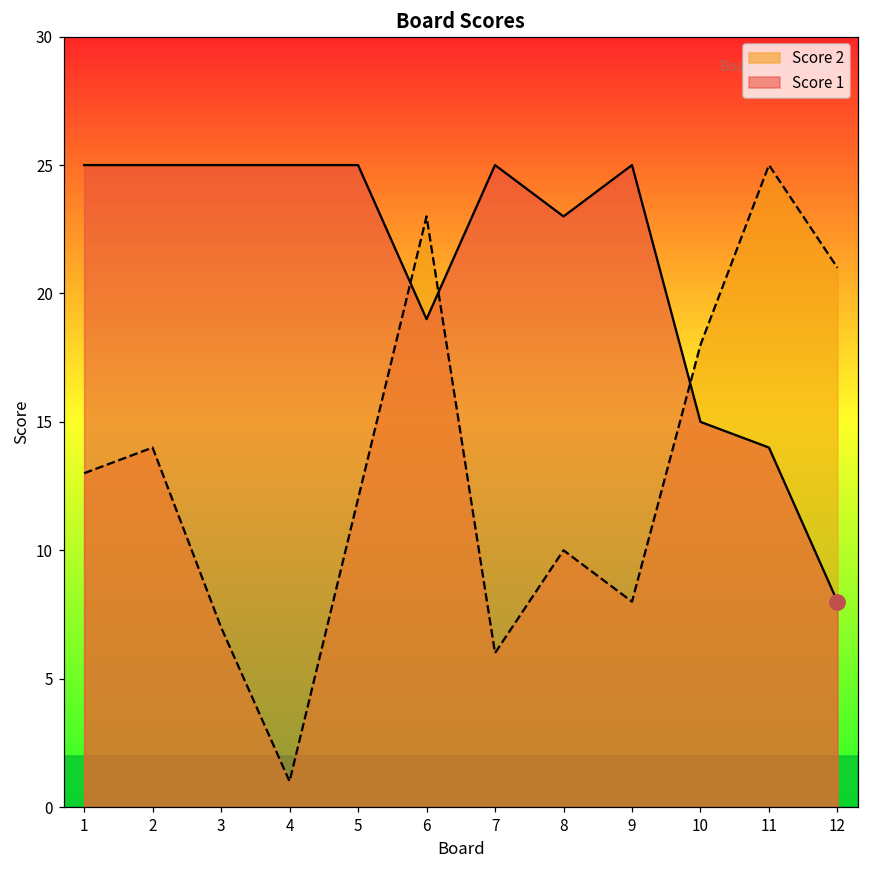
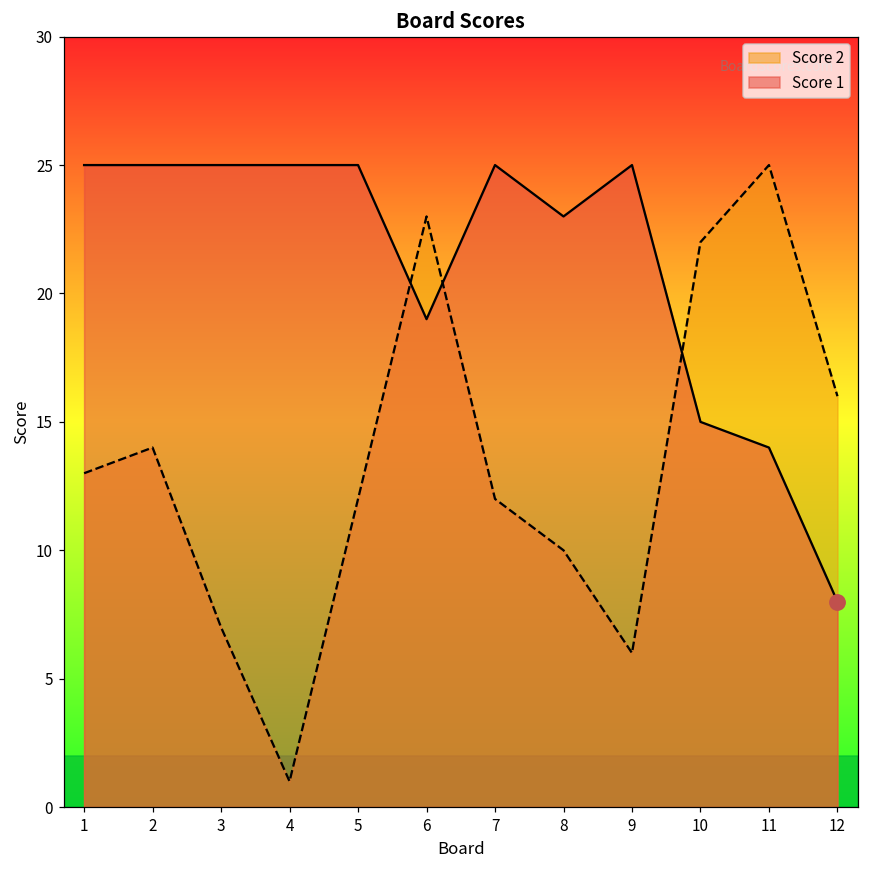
  {
    "Score 2": {
      "1": 13,
      "2": 14,
      "3": 7,
      "5": 12,
      "6": 23,
-     "7": 6,
+     "7": 12,
      "8": 10,
-     "9": 8,
-     "10": 18,
+     "9": 6,
+     "10": 22,
      "11": 25,
-     "12": 21
+     "12": 16
    }
  }
